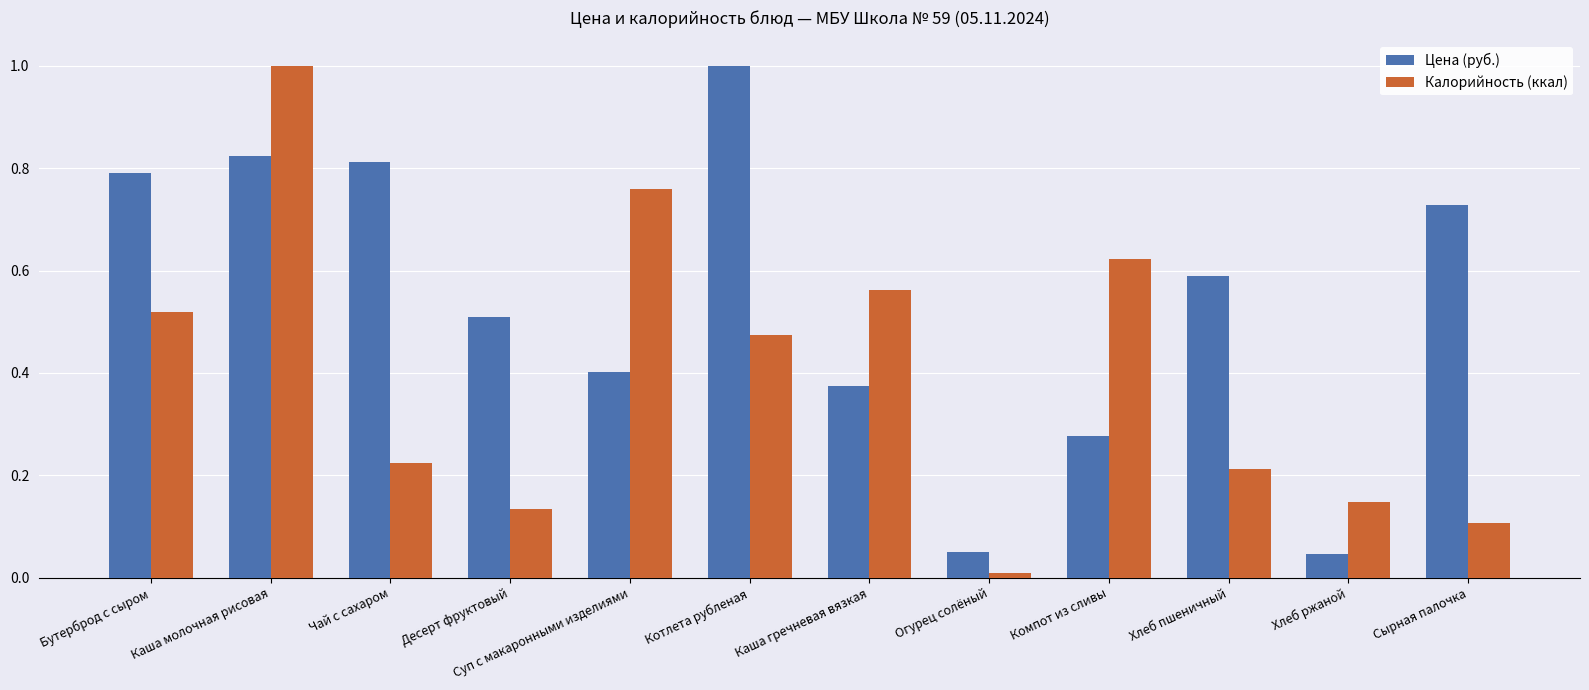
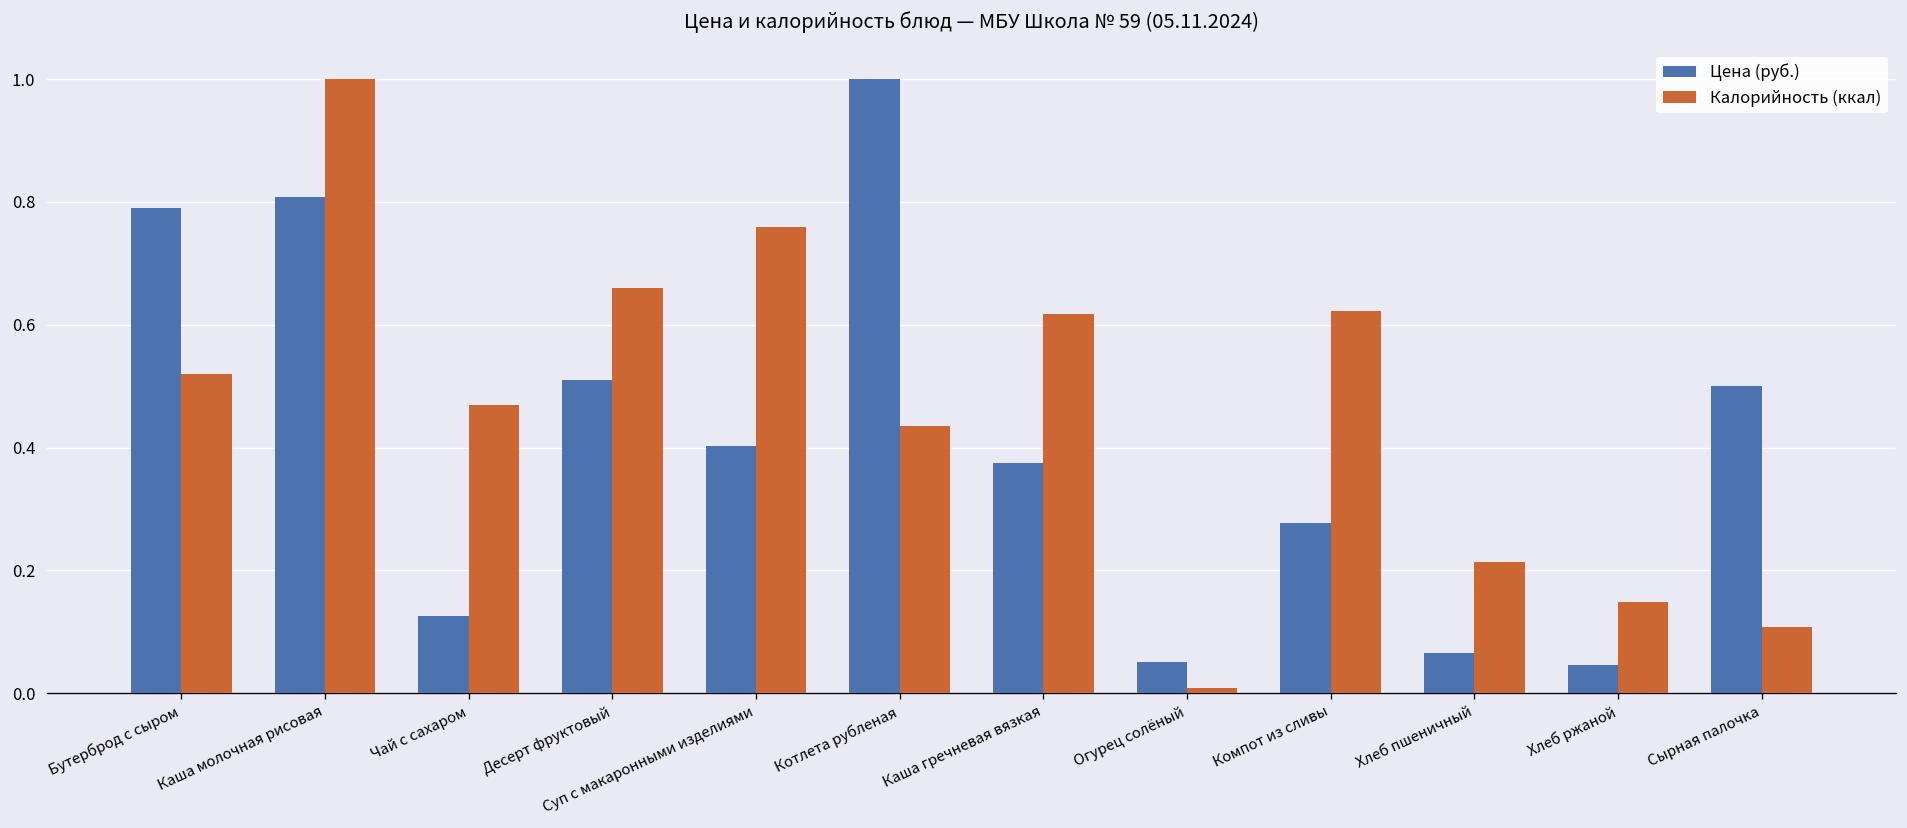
  {
    "Цена (руб.)": {
      "Бутерброд с сыром": 0.79,
-     "Каша молочная рисовая": 0.83,
-     "Чай с сахаром": 0.81,
+     "Каша молочная рисовая": 0.81,
+     "Чай с сахаром": 0.13,
      "Десерт фруктовый": 0.51,
      "Суп с макаронными изделиями": 0.40,
      "Котлета рубленая": 1.00,
      "Каша гречневая вязкая": 0.38,
      "Огурец солёный": 0.05,
      "Компот из сливы": 0.28,
-     "Хлеб пшеничный": 0.59,
+     "Хлеб пшеничный": 0.07,
      "Хлеб ржаной": 0.05,
-     "Сырная палочка": 0.73
+     "Сырная палочка": 0.50
    },
    "Калорийность (ккал)": {
      "Бутерброд с сыром": 0.52,
      "Каша молочная рисовая": 1.00,
-     "Чай с сахаром": 0.22,
-     "Десерт фруктовый": 0.13,
+     "Чай с сахаром": 0.47,
+     "Десерт фруктовый": 0.66,
      "Суп с макаронными изделиями": 0.76,
-     "Котлета рубленая": 0.47,
-     "Каша гречневая вязкая": 0.56,
+     "Котлета рубленая": 0.43,
+     "Каша гречневая вязкая": 0.62,
      "Огурец солёный": 0.01,
      "Компот из сливы": 0.62,
      "Хлеб пшеничный": 0.21,
      "Хлеб ржаной": 0.15,
      "Сырная палочка": 0.11
    }
  }
